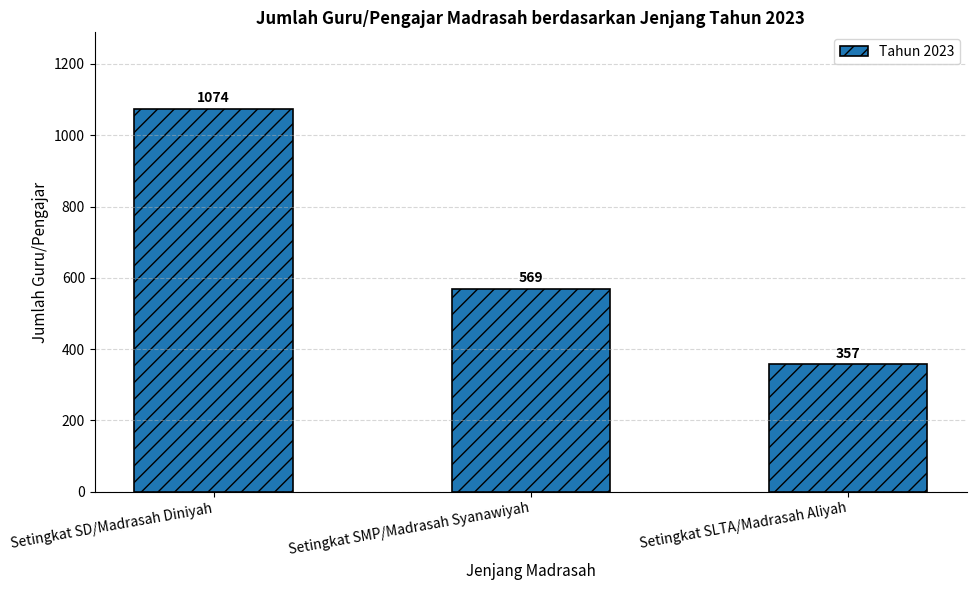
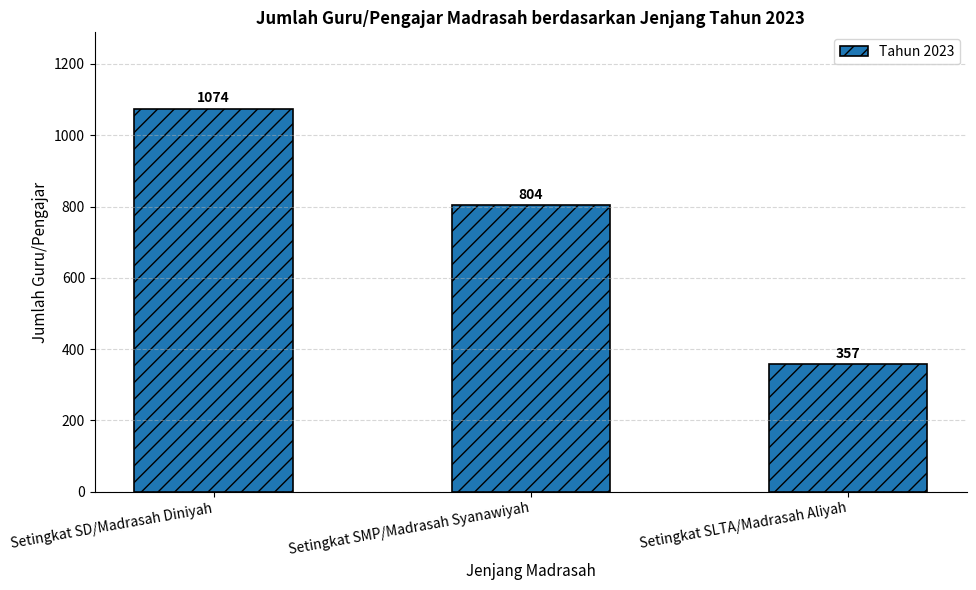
  {
    "Setingkat SD/Madrasah Diniyah": 1074,
-   "Setingkat SMP/Madrasah Syanawiyah": 569,
+   "Setingkat SMP/Madrasah Syanawiyah": 804,
    "Setingkat SLTA/Madrasah Aliyah": 357
  }
